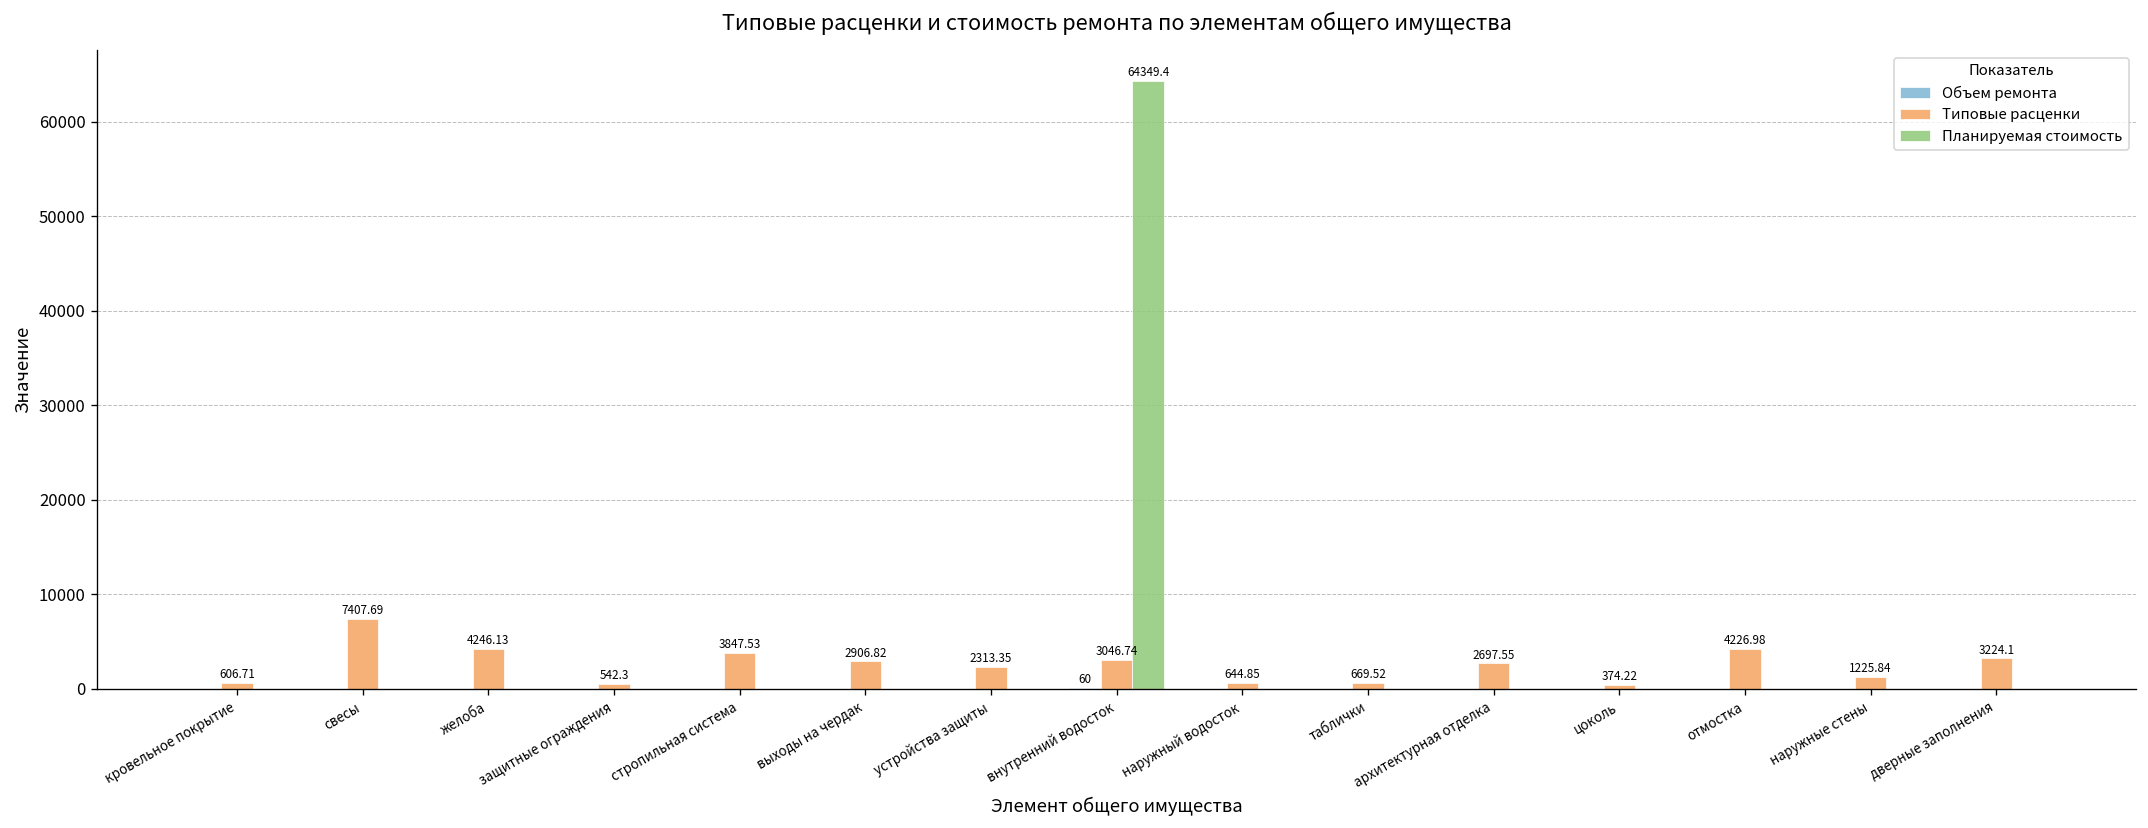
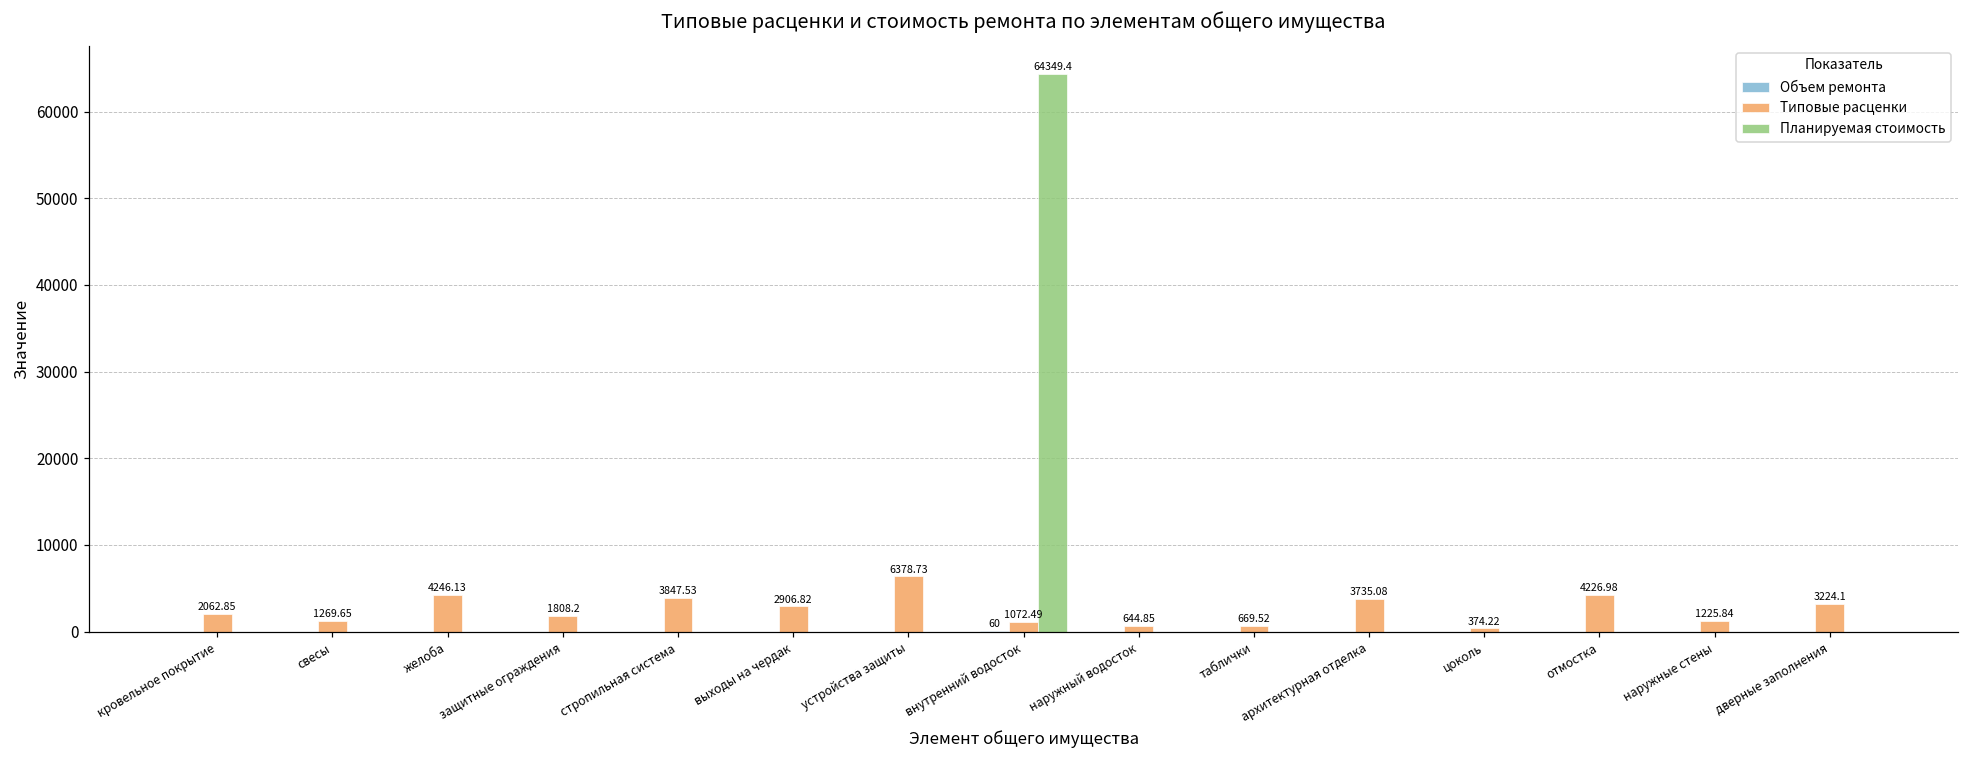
  {
    "Объем ремонта": {
      "внутренний водосток": 60
    },
    "Типовые расценки": {
-     "кровельное покрытие": 606.71,
-     "свесы": 7407.69,
+     "кровельное покрытие": 2062.85,
+     "свесы": 1269.65,
      "желоба": 4246.13,
-     "защитные ограждения": 542.3,
+     "защитные ограждения": 1808.2,
      "стропильная система": 3847.53,
      "выходы на чердак": 2906.82,
-     "устройства защиты": 2313.35,
-     "внутренний водосток": 3046.74,
+     "устройства защиты": 6378.73,
+     "внутренний водосток": 1072.49,
      "наружный водосток": 644.85,
      "таблички": 669.52,
-     "архитектурная отделка": 2697.55,
+     "архитектурная отделка": 3735.08,
      "цоколь": 374.22,
      "отмостка": 4226.98,
      "наружные стены": 1225.84,
      "дверные заполнения": 3224.1
    },
    "Планируемая стоимость": {
      "внутренний водосток": 64349.4
    }
  }
